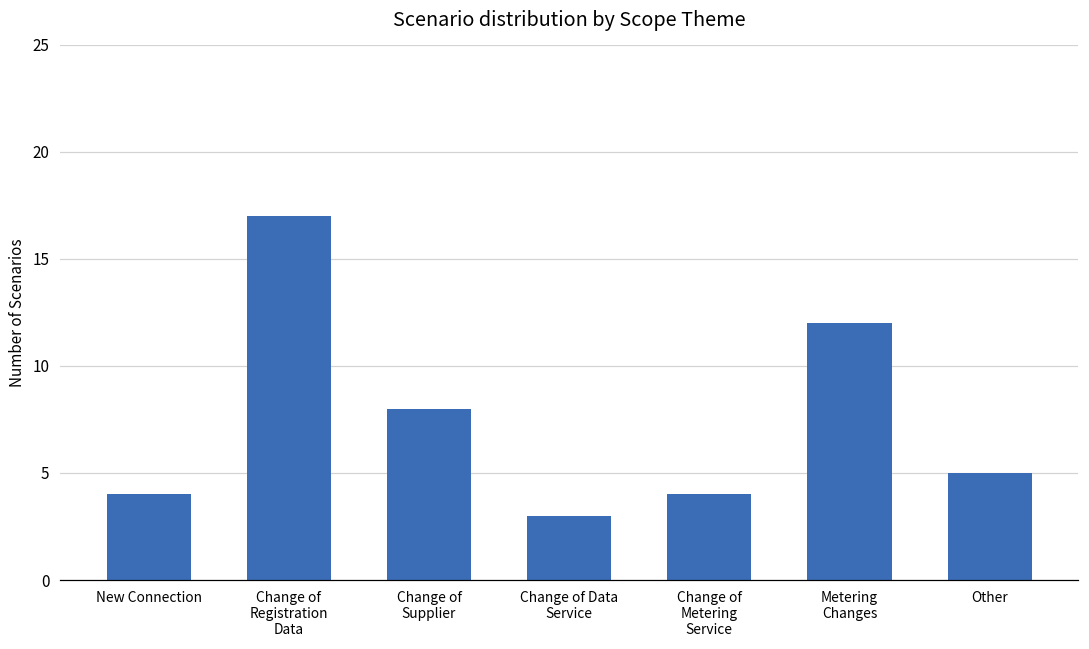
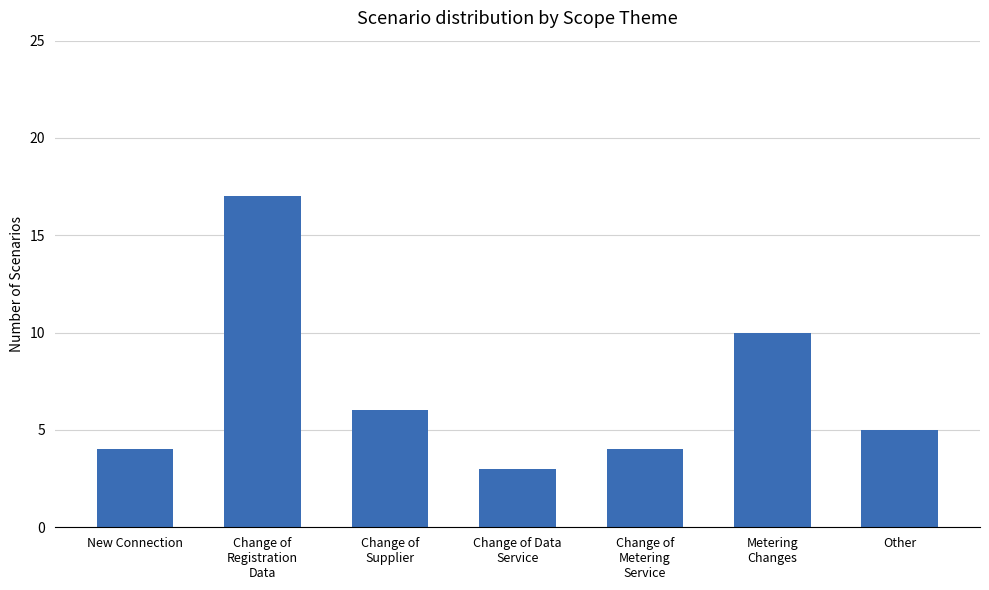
  {
    "New Connection": 4,
    "Change of Registration Data": 17,
-   "Change of Supplier": 8,
+   "Change of Supplier": 6,
    "Change of Data Service": 3,
    "Change of Metering Service": 4,
-   "Metering Changes": 12,
+   "Metering Changes": 10,
    "Other": 5
  }
